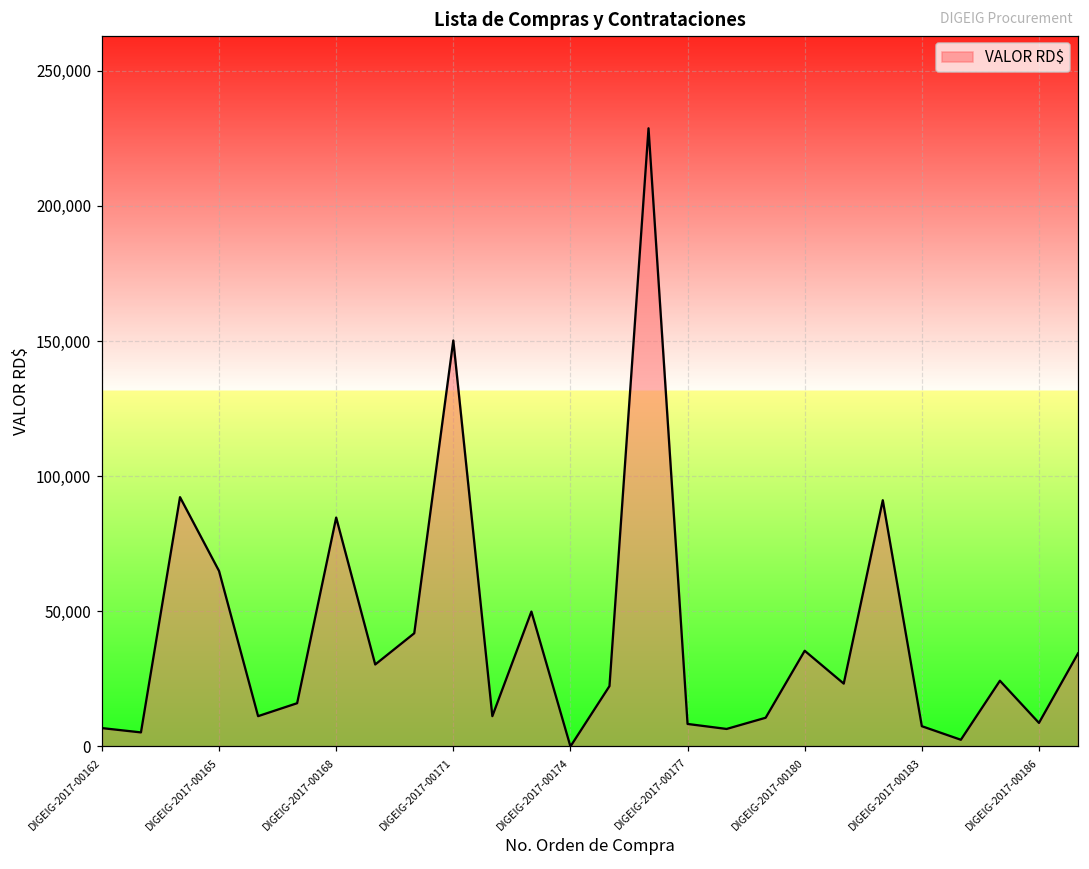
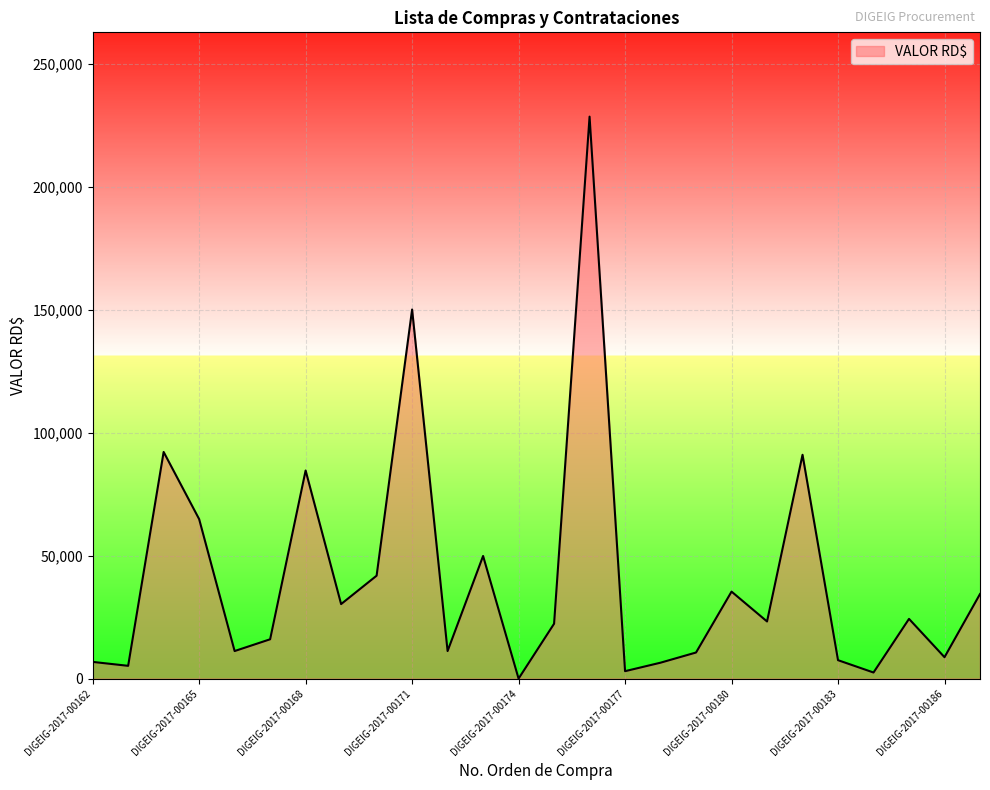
  {
    "DIGEIG-2017-00162": "7,000",
    "DIGEIG-2017-00165": "65,000",
    "DIGEIG-2017-00168": "85,000",
    "DIGEIG-2017-00171": "150,000",
    "DIGEIG-2017-00174": "0",
-   "DIGEIG-2017-00177": "8,000",
+   "DIGEIG-2017-00177": "3,000",
    "DIGEIG-2017-00180": "35,000",
    "DIGEIG-2017-00183": "7,000",
    "DIGEIG-2017-00186": "9,000"
  }
